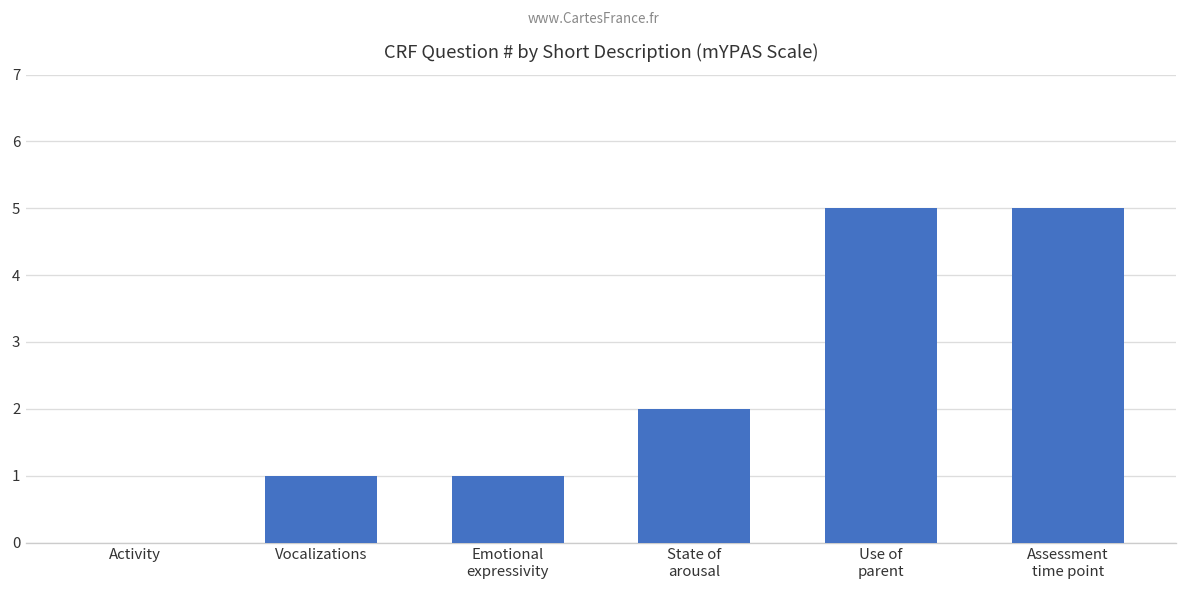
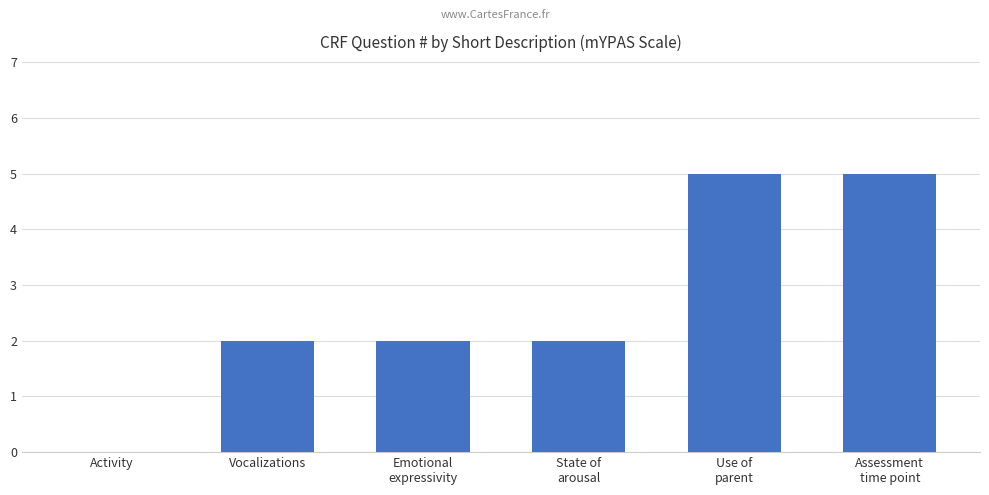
  {
    "Activity": 0,
-   "Vocalizations": 1,
-   "Emotional expressivity": 1,
+   "Vocalizations": 2,
+   "Emotional expressivity": 2,
    "State of arousal": 2,
    "Use of parent": 5,
    "Assessment time point": 5
  }
